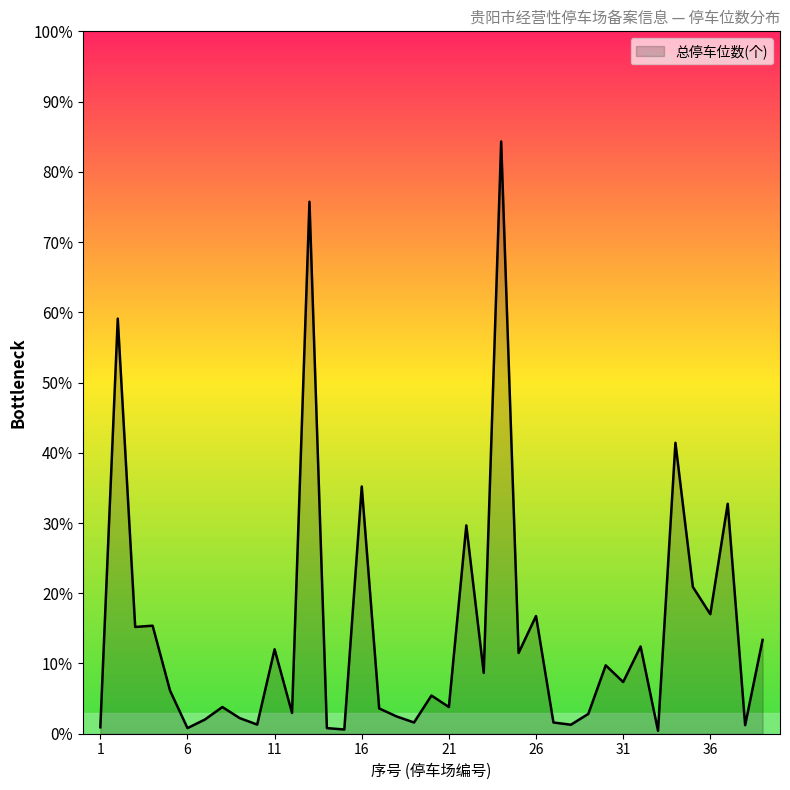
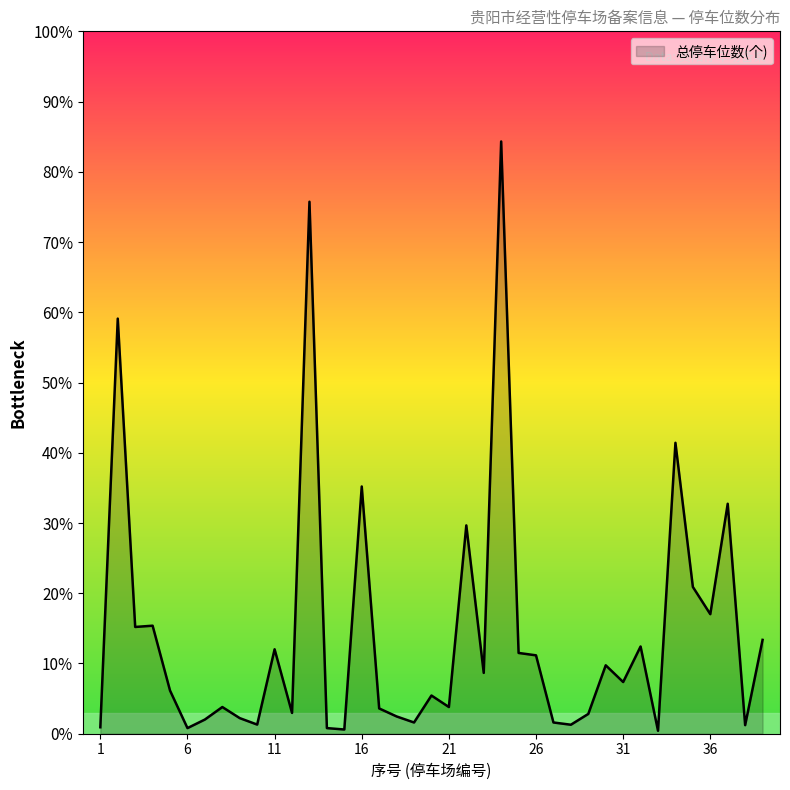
  {
    "11": "12%",
    "16": "35%",
    "21": "4%",
-   "26": "17%",
+   "26": "11%",
    "31": "7%",
    "36": "17%"
  }
